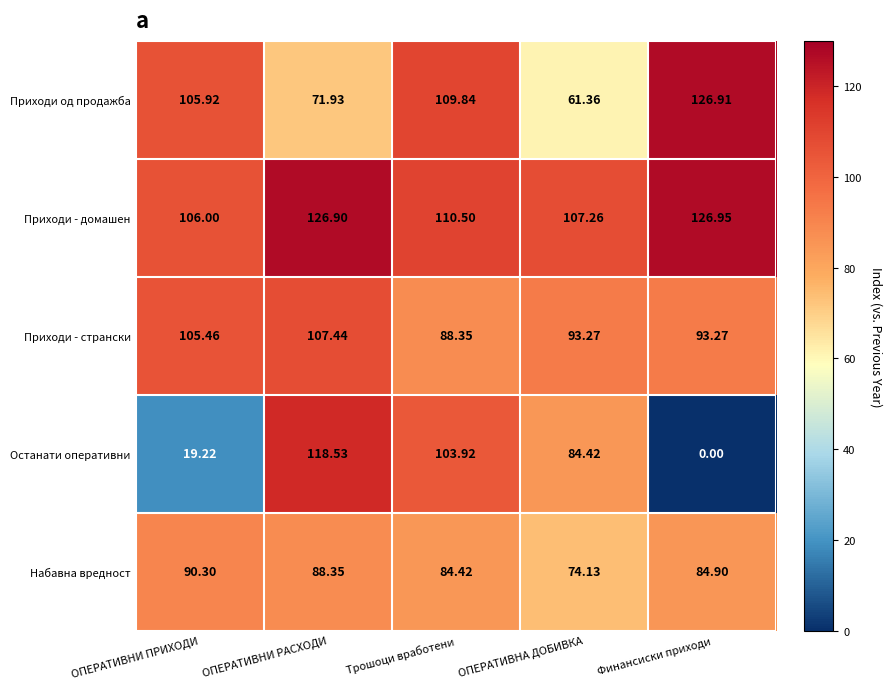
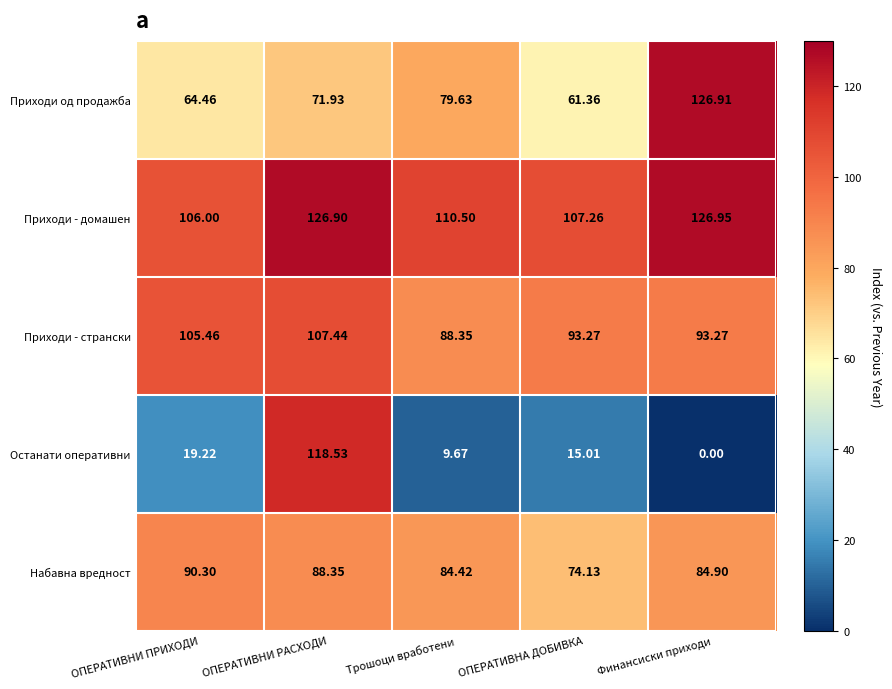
  {
    "Приходи од продажба": {
-     "ОПЕРАТИВНИ ПРИХОДИ": 105.92,
+     "ОПЕРАТИВНИ ПРИХОДИ": 64.46,
      "ОПЕРАТИВНИ РАСХОДИ": 71.93,
-     "Трошоци вработени": 109.84,
+     "Трошоци вработени": 79.63,
      "ОПЕРАТИВНА ДОБИВКА": 61.36,
      "Финансиски приходи": 126.91
    },
    "Приходи - домашен": {
      "ОПЕРАТИВНИ ПРИХОДИ": 106.00,
      "ОПЕРАТИВНИ РАСХОДИ": 126.90,
      "Трошоци вработени": 110.50,
      "ОПЕРАТИВНА ДОБИВКА": 107.26,
      "Финансиски приходи": 126.95
    },
    "Приходи - странски": {
      "ОПЕРАТИВНИ ПРИХОДИ": 105.46,
      "ОПЕРАТИВНИ РАСХОДИ": 107.44,
      "Трошоци вработени": 88.35,
      "ОПЕРАТИВНА ДОБИВКА": 93.27,
      "Финансиски приходи": 93.27
    },
    "Останати оперативни": {
      "ОПЕРАТИВНИ ПРИХОДИ": 19.22,
      "ОПЕРАТИВНИ РАСХОДИ": 118.53,
-     "Трошоци вработени": 103.92,
-     "ОПЕРАТИВНА ДОБИВКА": 84.42,
+     "Трошоци вработени": 9.67,
+     "ОПЕРАТИВНА ДОБИВКА": 15.01,
      "Финансиски приходи": 0.00
    },
    "Набавна вредност": {
      "ОПЕРАТИВНИ ПРИХОДИ": 90.30,
      "ОПЕРАТИВНИ РАСХОДИ": 88.35,
      "Трошоци вработени": 84.42,
      "ОПЕРАТИВНА ДОБИВКА": 74.13,
      "Финансиски приходи": 84.90
    }
  }
